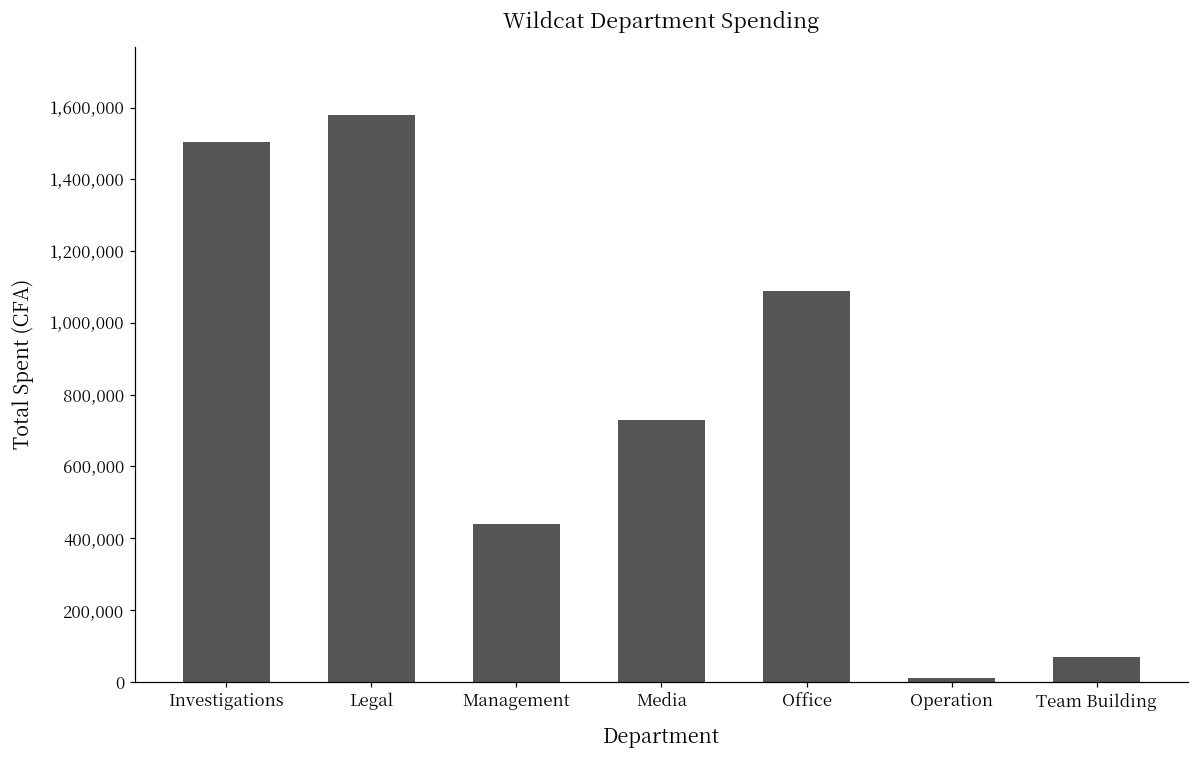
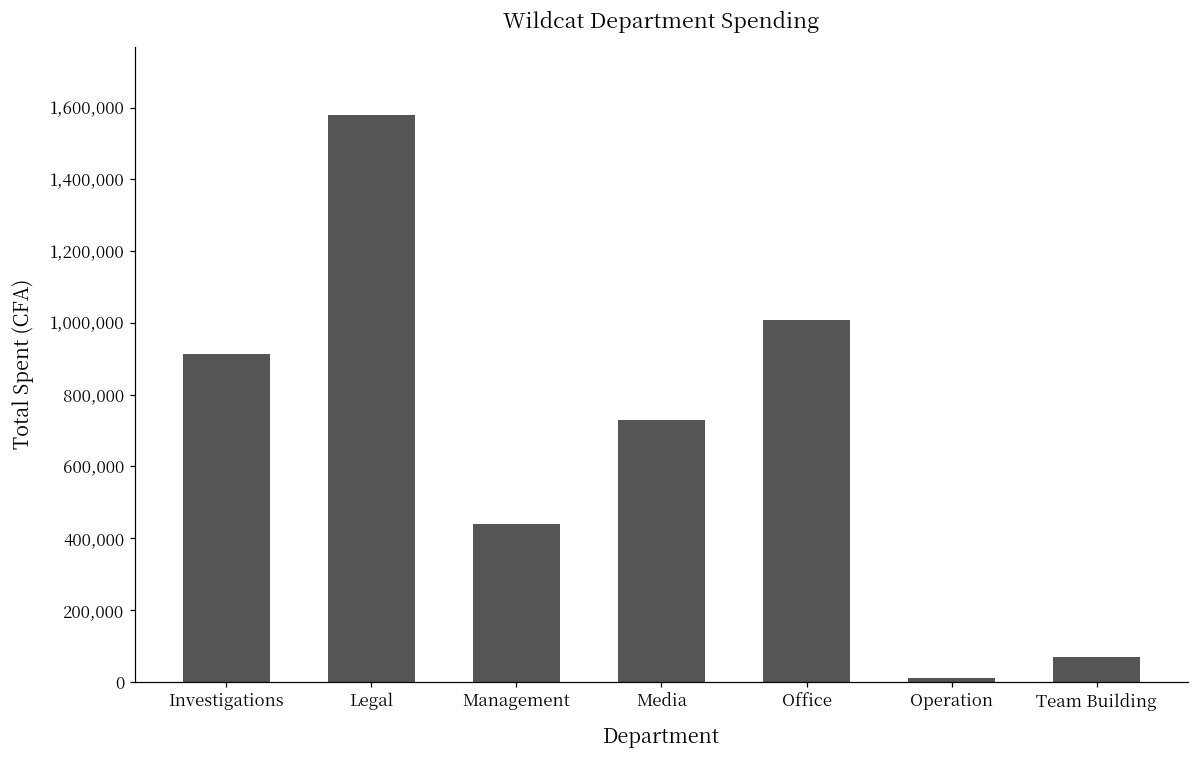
  {
-   "Investigations": "1,500,000",
+   "Investigations": "910,000",
    "Legal": "1,580,000",
    "Management": "440,000",
    "Media": "730,000",
-   "Office": "1,090,000",
+   "Office": "1,010,000",
    "Operation": "10,000",
    "Team Building": "70,000"
  }
